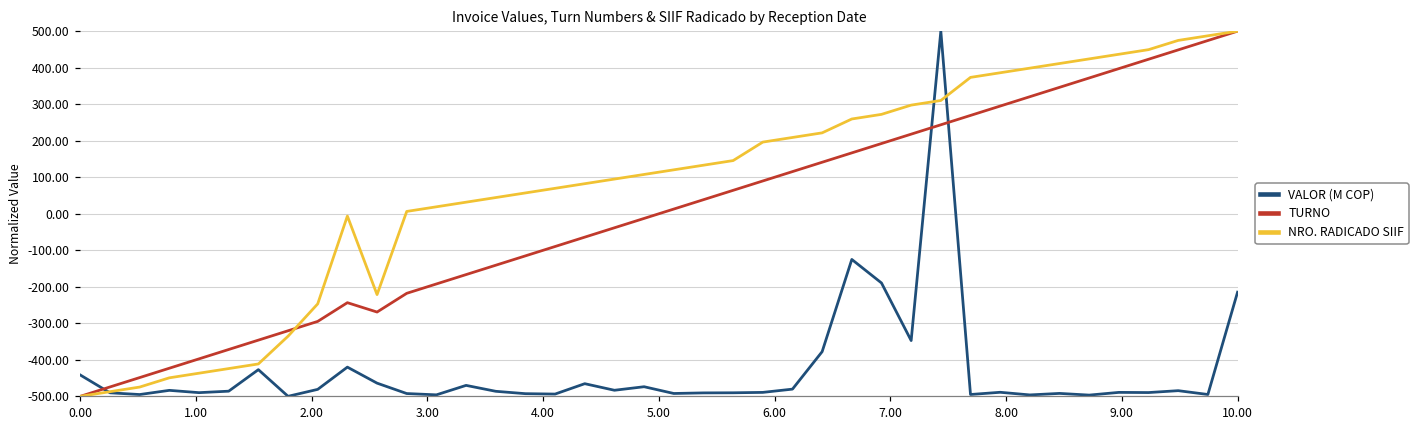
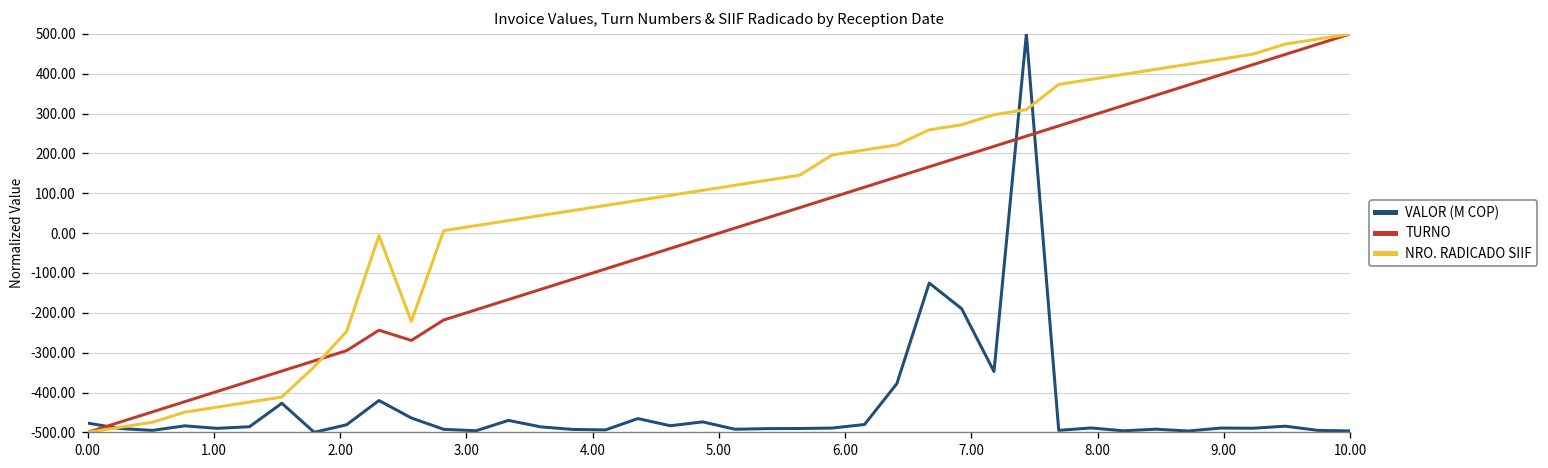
  {
    "VALOR (M COP)": {
-     "0.00": -440,
-     "10.00": -210
+     "0.00": -480,
+     "10.00": -500
    }
  }
